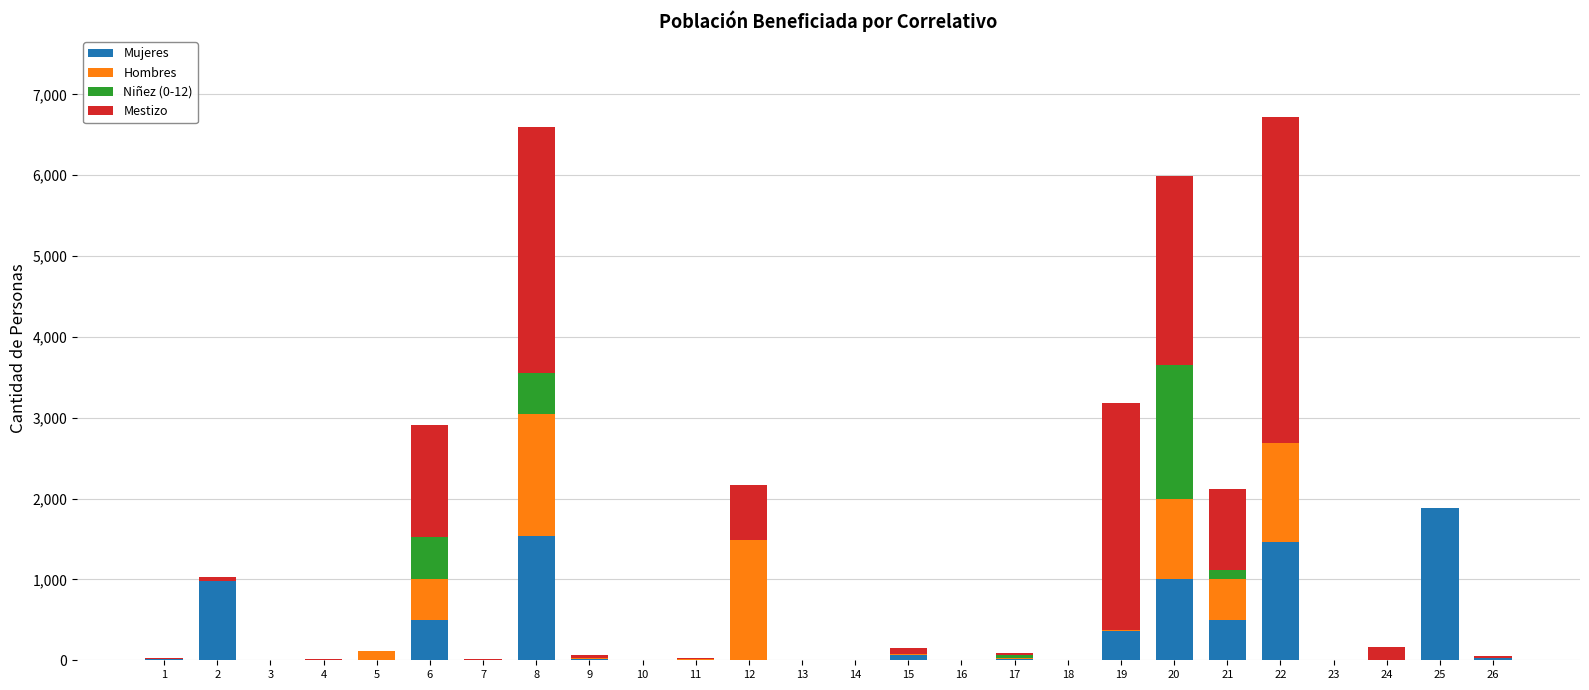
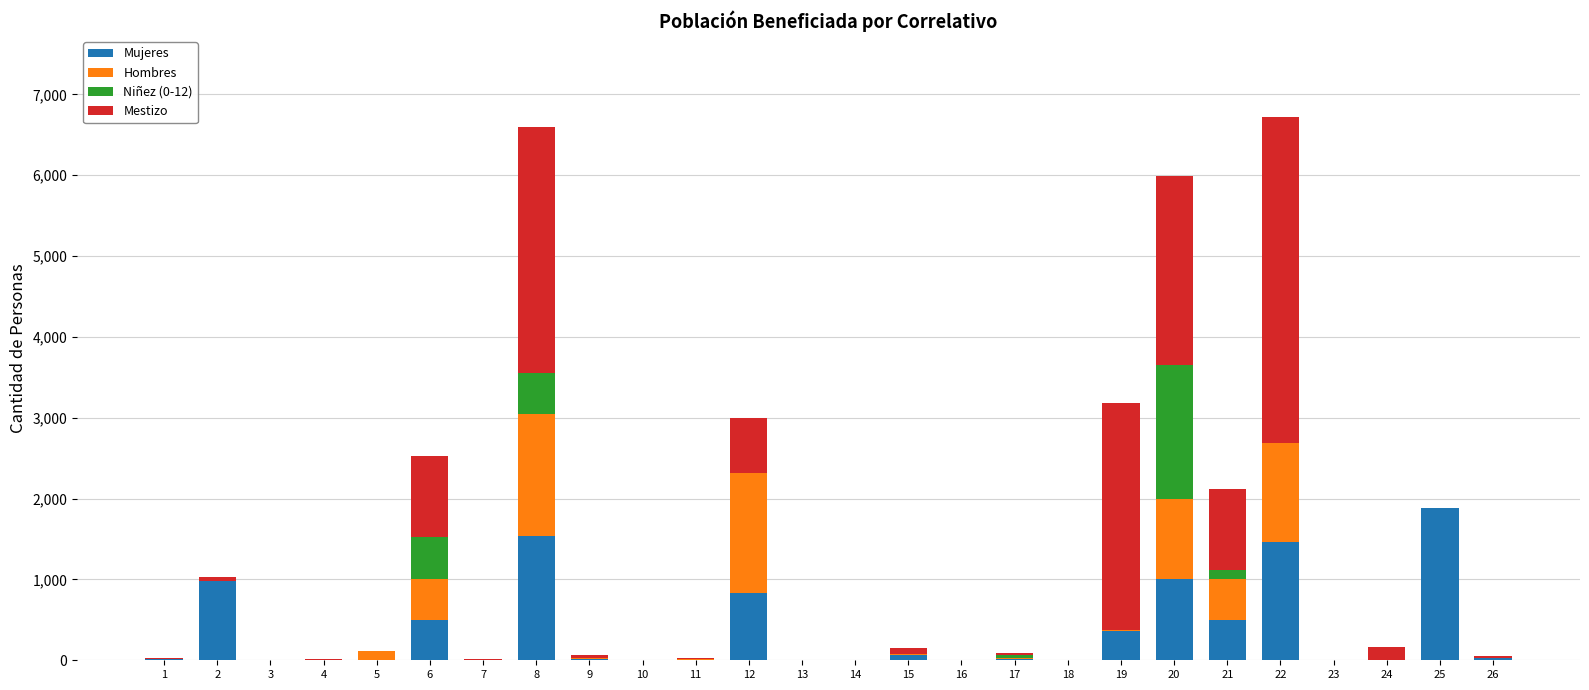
  {
    "Mujeres": {
      "2": "1,000",
      "6": "500",
      "8": "1,500",
-     "12": "0",
+     "12": "800",
      "15": "100",
      "19": "400",
      "20": "1,000",
      "21": "500",
      "22": "1,500",
      "25": "1,900"
    },
    "Hombres": {
      "2": "0",
      "5": "100",
      "6": "500",
      "8": "1,500",
      "10": "0",
      "12": "1,500",
      "16": "0",
      "20": "1,000",
      "21": "500",
      "22": "1,200",
      "25": "0"
    },
    "Niñez (0-12)": {
      "1": "0",
      "2": "0",
      "3": "0",
      "4": "0",
      "5": "0",
      "6": "500",
      "7": "0",
      "8": "500",
      "9": "0",
      "11": "0",
      "12": "0",
      "13": "0",
      "14": "0",
      "15": "0",
      "16": "0",
      "18": "0",
      "19": "0",
      "20": "1,700",
      "21": "100",
      "22": "0",
      "23": "0",
      "24": "0",
      "25": "0",
      "26": "0"
    },
    "Mestizo": {
      "2": "100",
-     "6": "1,400",
+     "6": "1,000",
      "8": "3,100",
      "9": "0",
      "12": "700",
      "15": "100",
      "19": "2,800",
      "20": "2,300",
      "21": "1,000",
      "22": "4,000",
      "24": "200"
    }
  }
